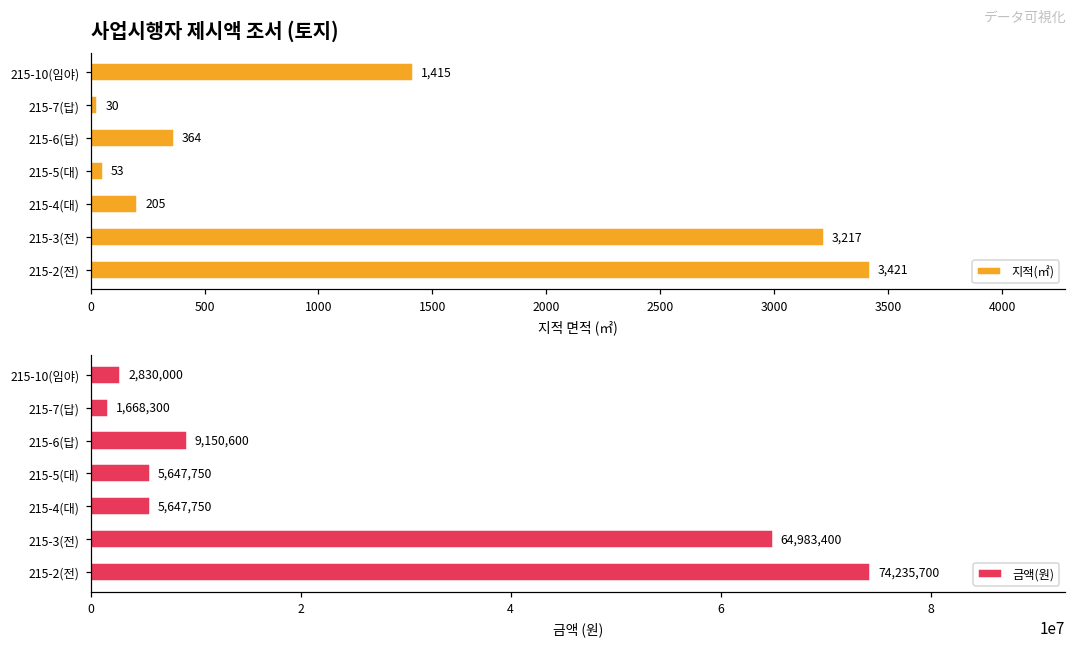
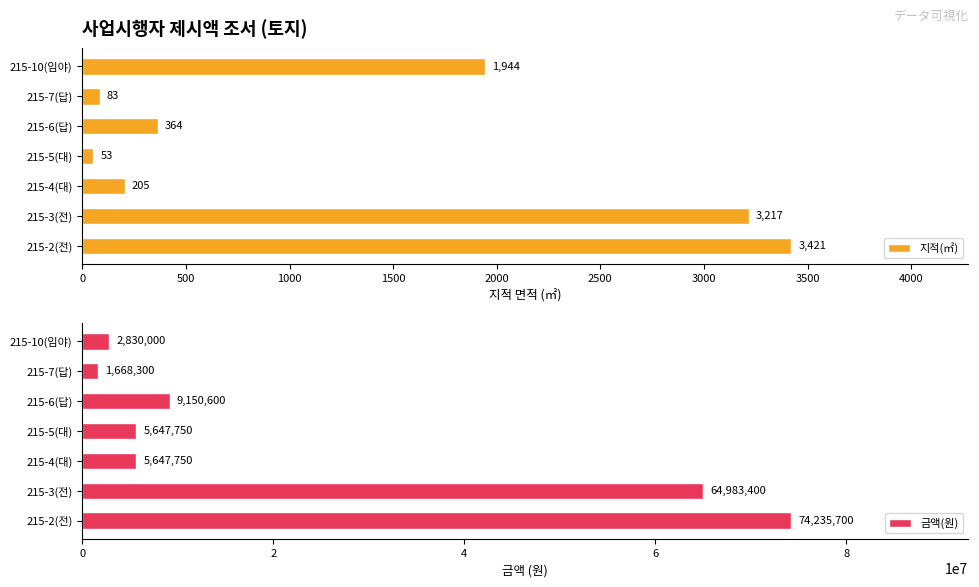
  {
    "사업시행자 제시액 조서 (토지)": {
-     "215-10(임야)": "1,415",
-     "215-7(답)": "30",
+     "215-10(임야)": "1,944",
+     "215-7(답)": "83",
      "215-6(답)": "364",
      "215-5(대)": "53",
      "215-4(대)": "205",
      "215-3(전)": "3,217",
      "215-2(전)": "3,421"
    }
  }
